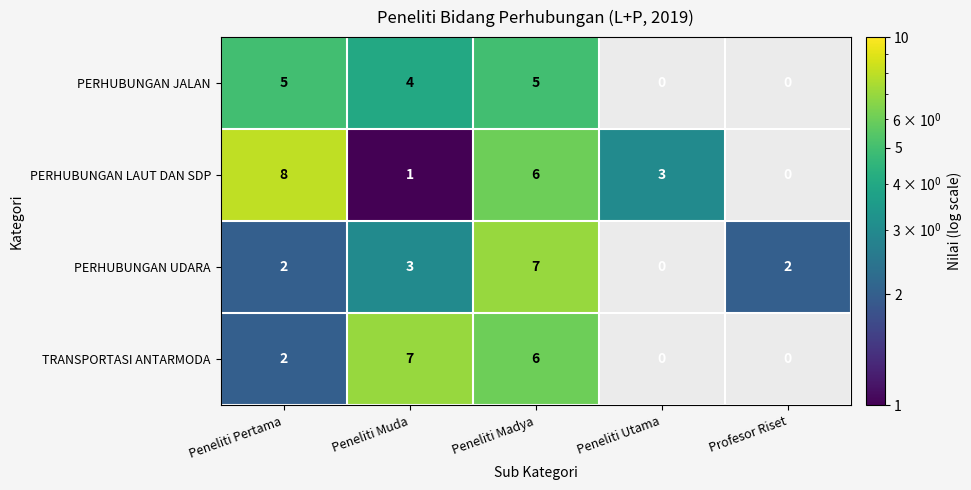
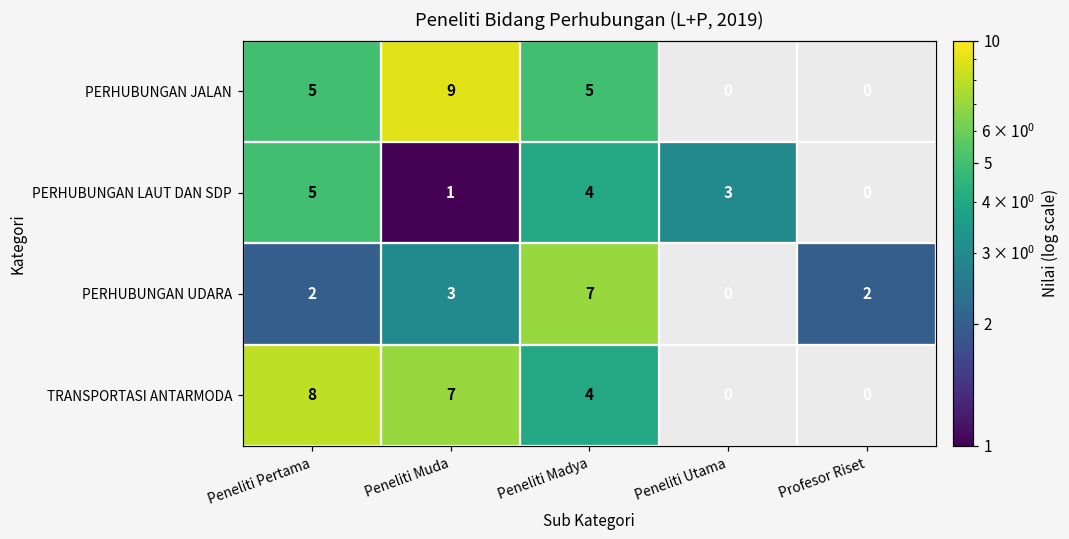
  {
    "PERHUBUNGAN JALAN": {
      "Peneliti Pertama": 5,
-     "Peneliti Muda": 4,
+     "Peneliti Muda": 9,
      "Peneliti Madya": 5
    },
    "PERHUBUNGAN LAUT DAN SDP": {
-     "Peneliti Pertama": 8,
+     "Peneliti Pertama": 5,
      "Peneliti Muda": 1,
-     "Peneliti Madya": 6,
+     "Peneliti Madya": 4,
      "Peneliti Utama": 3
    },
    "PERHUBUNGAN UDARA": {
      "Peneliti Pertama": 2,
      "Peneliti Muda": 3,
      "Peneliti Madya": 7,
      "Profesor Riset": 2
    },
    "TRANSPORTASI ANTARMODA": {
-     "Peneliti Pertama": 2,
+     "Peneliti Pertama": 8,
      "Peneliti Muda": 7,
-     "Peneliti Madya": 6
+     "Peneliti Madya": 4
    }
  }
